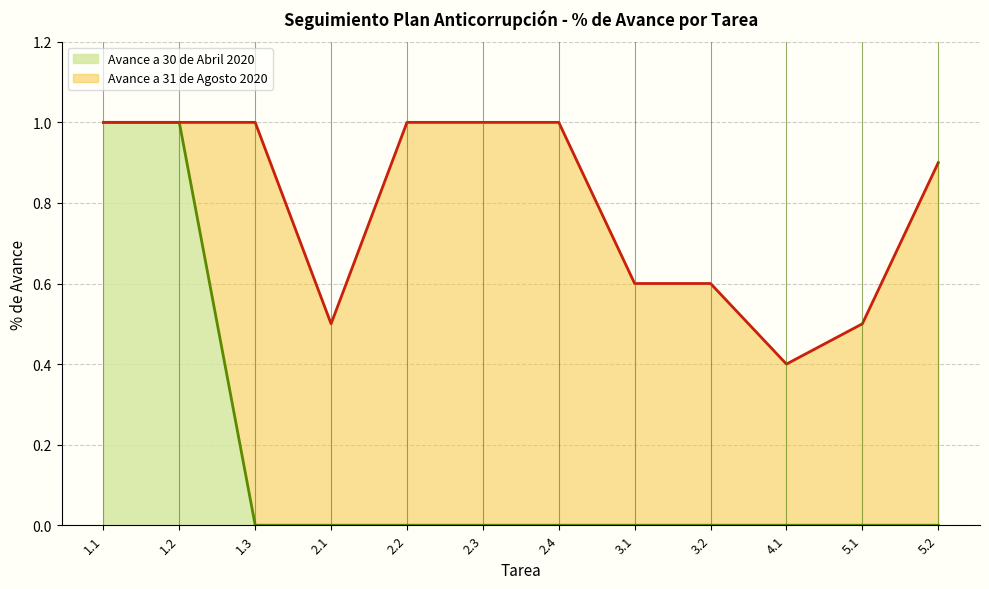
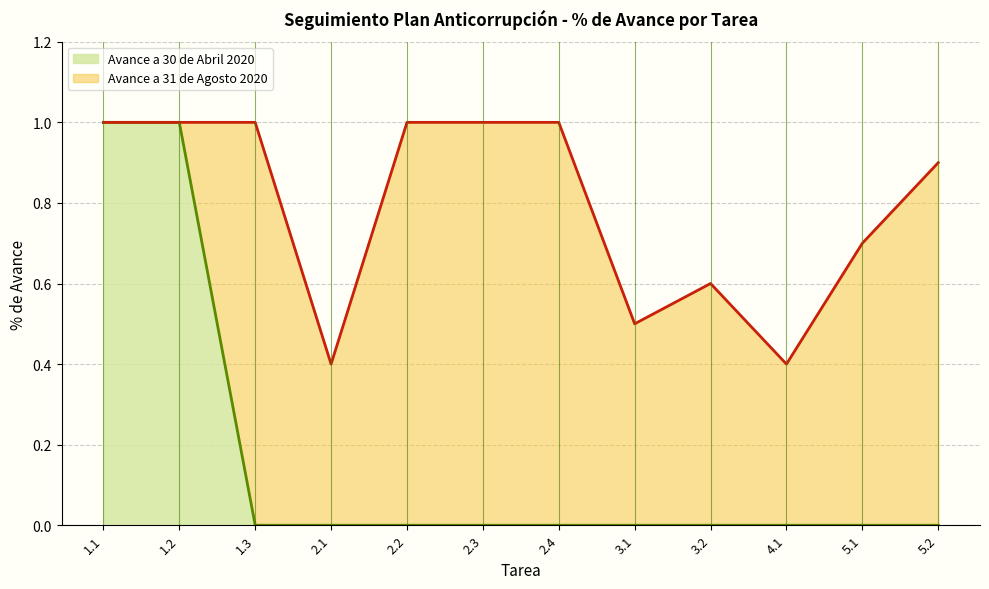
  {
    "Avance a 30 de Abril 2020": {
      "1.3": 0.0,
      "2.1": 0.0,
      "2.2": 0.0,
      "2.3": 0.0,
      "2.4": 0.0,
      "3.1": 0.0,
      "3.2": 0.0,
      "4.1": 0.0,
      "5.1": 0.0,
      "5.2": 0.0
    },
    "Avance a 31 de Agosto 2020": {
      "1.3": 1.0,
-     "2.1": 0.5,
+     "2.1": 0.4,
      "2.2": 1.0,
      "2.3": 1.0,
      "2.4": 1.0,
-     "3.1": 0.6,
+     "3.1": 0.5,
      "3.2": 0.6,
      "4.1": 0.4,
-     "5.1": 0.5,
+     "5.1": 0.7,
      "5.2": 0.9
    }
  }
